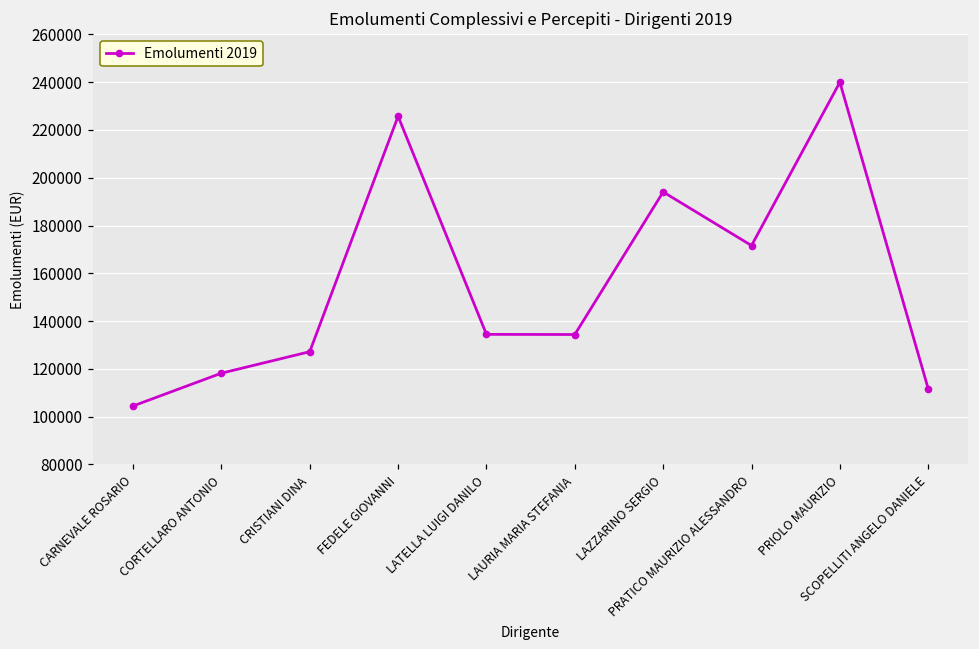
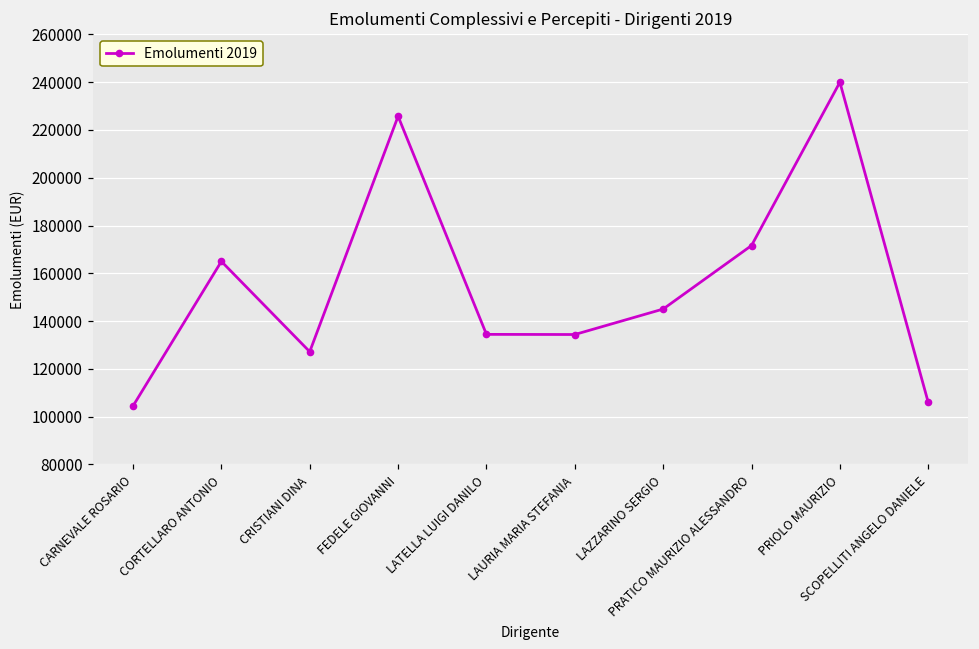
  {
    "CARNEVALE ROSARIO": 104000,
-   "CORTELLARO ANTONIO": 118000,
+   "CORTELLARO ANTONIO": 165000,
    "CRISTIANI DINA": 127000,
    "FEDELE GIOVANNI": 226000,
    "LATELLA LUIGI DANILO": 134000,
    "LAURIA MARIA STEFANIA": 134000,
-   "LAZZARINO SERGIO": 194000,
+   "LAZZARINO SERGIO": 145000,
    "PRATICO MAURIZIO ALESSANDRO": 172000,
    "PRIOLO MAURIZIO": 240000,
-   "SCOPELLITI ANGELO DANIELE": 112000
+   "SCOPELLITI ANGELO DANIELE": 106000
  }
